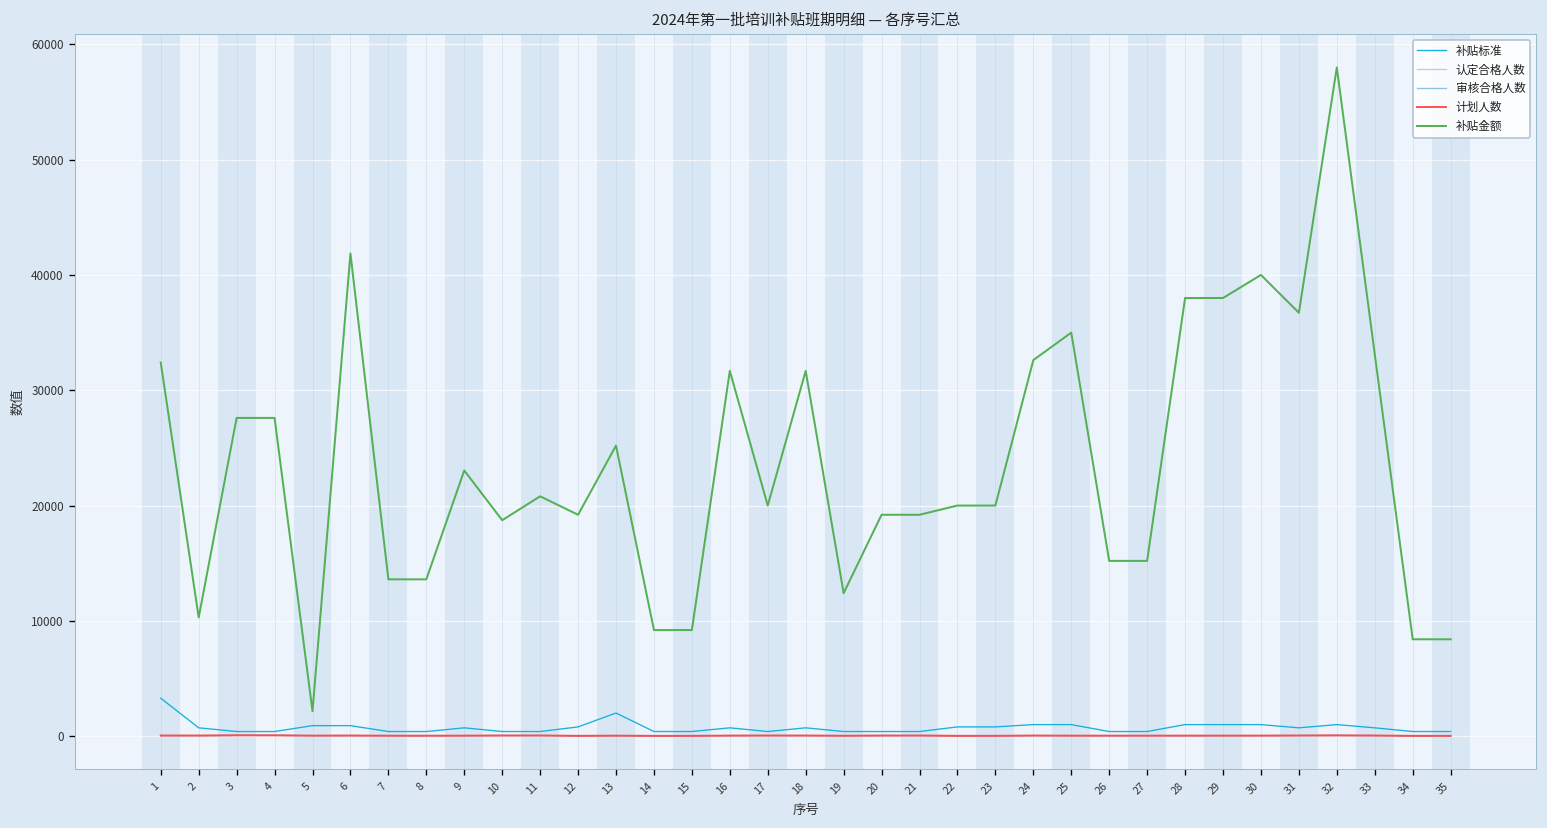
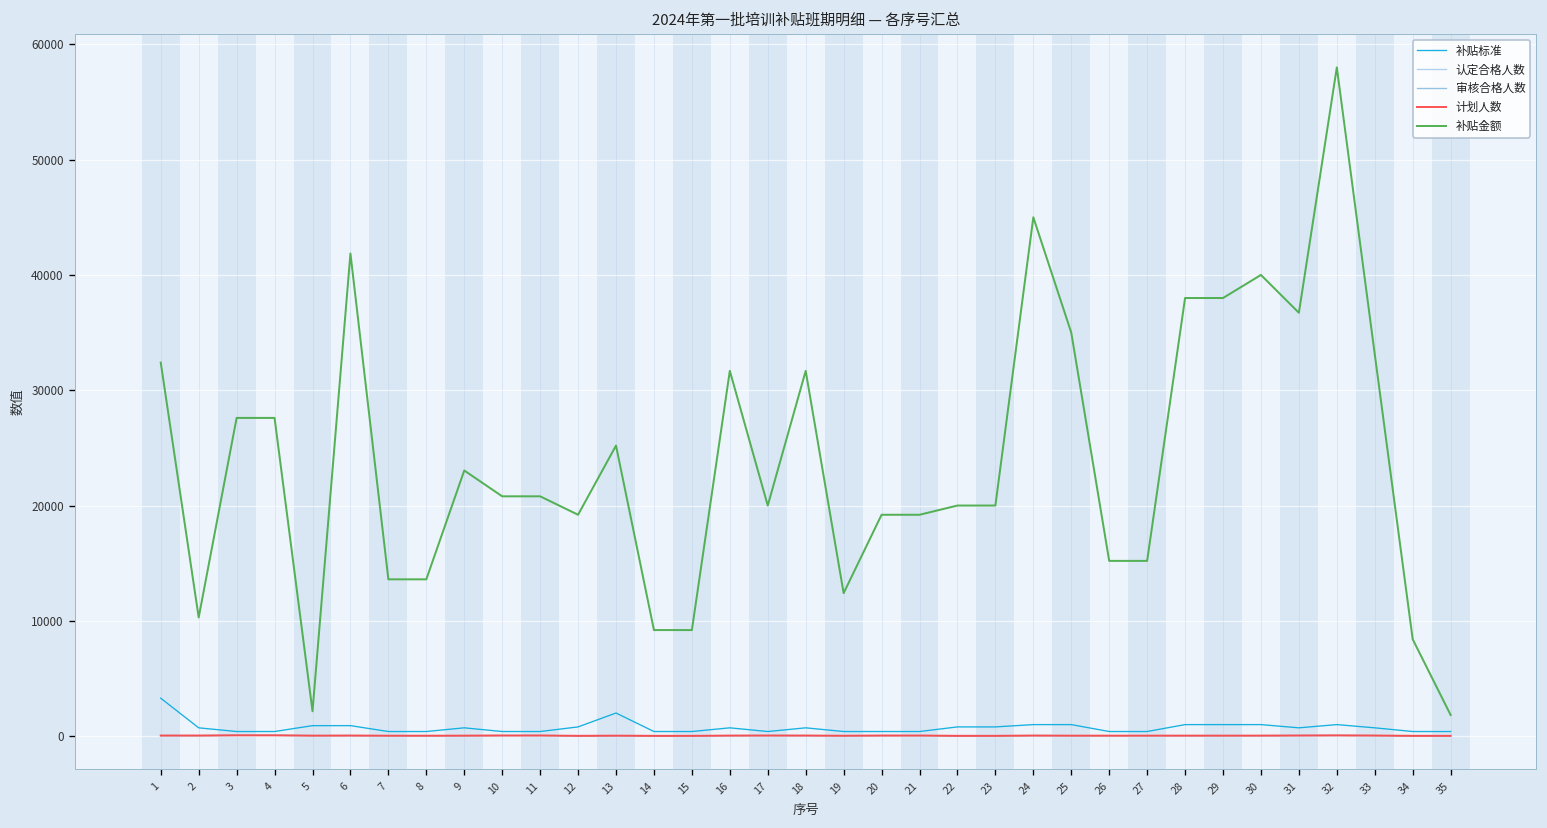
  {
    "补贴标准": {
      "1": 3000,
      "2": 1000,
      "3": 0,
      "4": 0,
      "5": 1000,
      "6": 1000,
      "7": 0,
      "8": 0,
      "9": 1000,
      "10": 0,
      "11": 0,
      "12": 1000,
      "13": 2000,
      "14": 0,
      "15": 0,
      "16": 1000,
      "17": 0,
      "18": 1000,
      "19": 0,
      "20": 0,
      "21": 0,
      "22": 1000,
      "23": 1000,
      "24": 1000,
      "25": 1000,
      "26": 0,
      "27": 0,
      "28": 1000,
      "29": 1000,
      "30": 1000,
      "31": 1000,
      "32": 1000,
      "33": 1000,
      "34": 0,
      "35": 0
    },
    "计划人数": {
      "1": 0,
      "2": 0,
      "3": 0,
      "4": 0,
      "5": 0,
      "6": 0,
      "7": 0,
      "8": 0,
      "9": 0,
      "10": 0,
      "11": 0,
      "12": 0,
      "13": 0,
      "14": 0,
      "15": 0,
      "16": 0,
      "17": 0,
      "18": 0,
      "19": 0,
      "20": 0,
      "21": 0,
      "22": 0,
      "23": 0,
      "24": 0,
      "25": 0,
      "26": 0,
      "27": 0,
      "28": 0,
      "29": 0,
      "30": 0,
      "31": 0,
      "32": 0,
      "33": 0,
      "34": 0,
      "35": 0
    },
    "补贴金额": {
      "1": 32000,
      "2": 10000,
      "3": 28000,
      "4": 28000,
      "5": 2000,
      "6": 42000,
      "7": 14000,
      "8": 14000,
      "9": 23000,
-     "10": 19000,
+     "10": 21000,
      "11": 21000,
      "12": 19000,
      "13": 25000,
      "14": 9000,
      "15": 9000,
      "16": 32000,
      "17": 20000,
      "18": 32000,
      "19": 12000,
      "20": 19000,
      "21": 19000,
      "22": 20000,
      "23": 20000,
-     "24": 33000,
+     "24": 45000,
      "25": 35000,
      "26": 15000,
      "27": 15000,
      "28": 38000,
      "29": 38000,
      "30": 40000,
      "31": 37000,
      "32": 58000,
      "33": 33000,
      "34": 8000,
-     "35": 8000
+     "35": 2000
    }
  }
